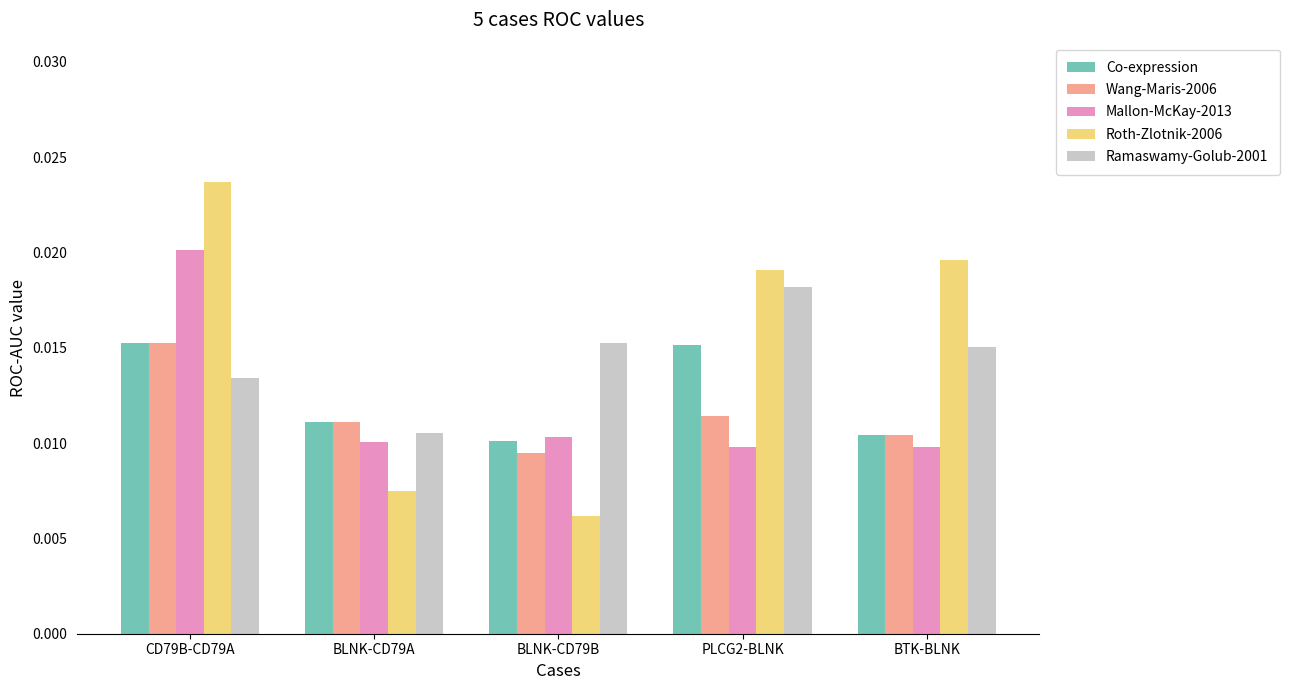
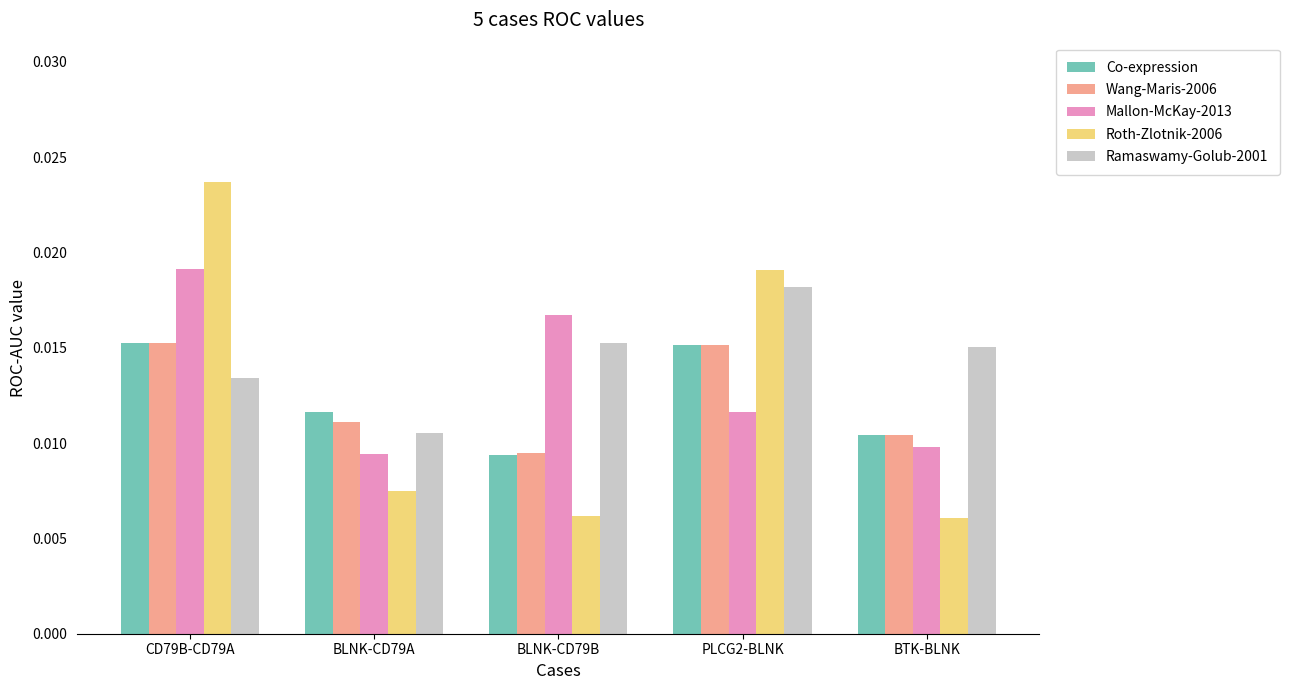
  {
    "Co-expression": {
      "CD79B-CD79A": 0.0153,
-     "BLNK-CD79A": 0.0111,
-     "BLNK-CD79B": 0.0101,
+     "BLNK-CD79A": 0.0116,
+     "BLNK-CD79B": 0.0094,
      "PLCG2-BLNK": 0.0151,
      "BTK-BLNK": 0.0104
    },
    "Wang-Maris-2006": {
      "CD79B-CD79A": 0.0153,
      "BLNK-CD79A": 0.0111,
      "BLNK-CD79B": 0.0095,
-     "PLCG2-BLNK": 0.0114,
+     "PLCG2-BLNK": 0.0151,
      "BTK-BLNK": 0.0104
    },
    "Mallon-McKay-2013": {
-     "CD79B-CD79A": 0.0201,
-     "BLNK-CD79A": 0.0100,
-     "BLNK-CD79B": 0.0103,
-     "PLCG2-BLNK": 0.0098,
+     "CD79B-CD79A": 0.0191,
+     "BLNK-CD79A": 0.0094,
+     "BLNK-CD79B": 0.0167,
+     "PLCG2-BLNK": 0.0116,
      "BTK-BLNK": 0.0098
    },
    "Roth-Zlotnik-2006": {
      "CD79B-CD79A": 0.0237,
      "BLNK-CD79A": 0.0075,
      "BLNK-CD79B": 0.0062,
      "PLCG2-BLNK": 0.0191,
-     "BTK-BLNK": 0.0196
+     "BTK-BLNK": 0.0061
    },
    "Ramaswamy-Golub-2001": {
      "CD79B-CD79A": 0.0134,
      "BLNK-CD79A": 0.0105,
      "BLNK-CD79B": 0.0152,
      "PLCG2-BLNK": 0.0182,
      "BTK-BLNK": 0.0151
    }
  }
